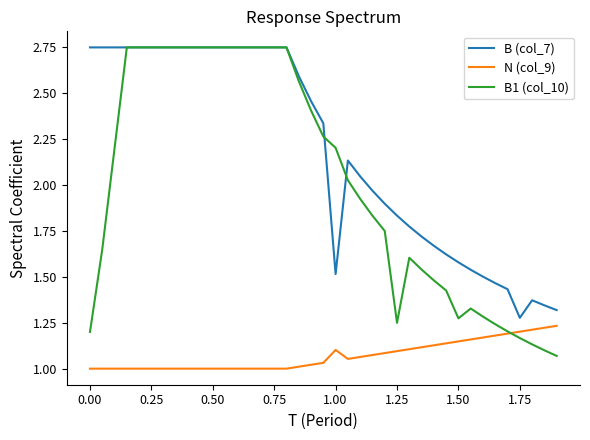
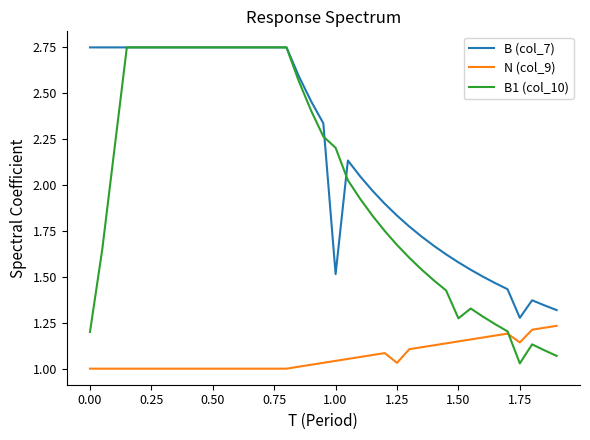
  {
    "B (col_7)": {
      "0.00": 2.75,
      "1.00": 1.52,
      "1.25": 1.83,
      "1.50": 1.58,
      "1.75": 1.28
    },
    "N (col_9)": {
      "0.00": 1.00,
      "0.25": 1.00,
      "0.50": 1.00,
      "0.75": 1.00,
-     "1.00": 1.10,
-     "1.25": 1.10,
+     "1.00": 1.04,
+     "1.25": 1.03,
      "1.50": 1.15,
-     "1.75": 1.20
+     "1.75": 1.14
    },
    "B1 (col_10)": {
      "0.00": 1.20,
      "1.00": 2.20,
-     "1.25": 1.25,
+     "1.25": 1.67,
      "1.50": 1.27,
-     "1.75": 1.17
+     "1.75": 1.03
    }
  }
